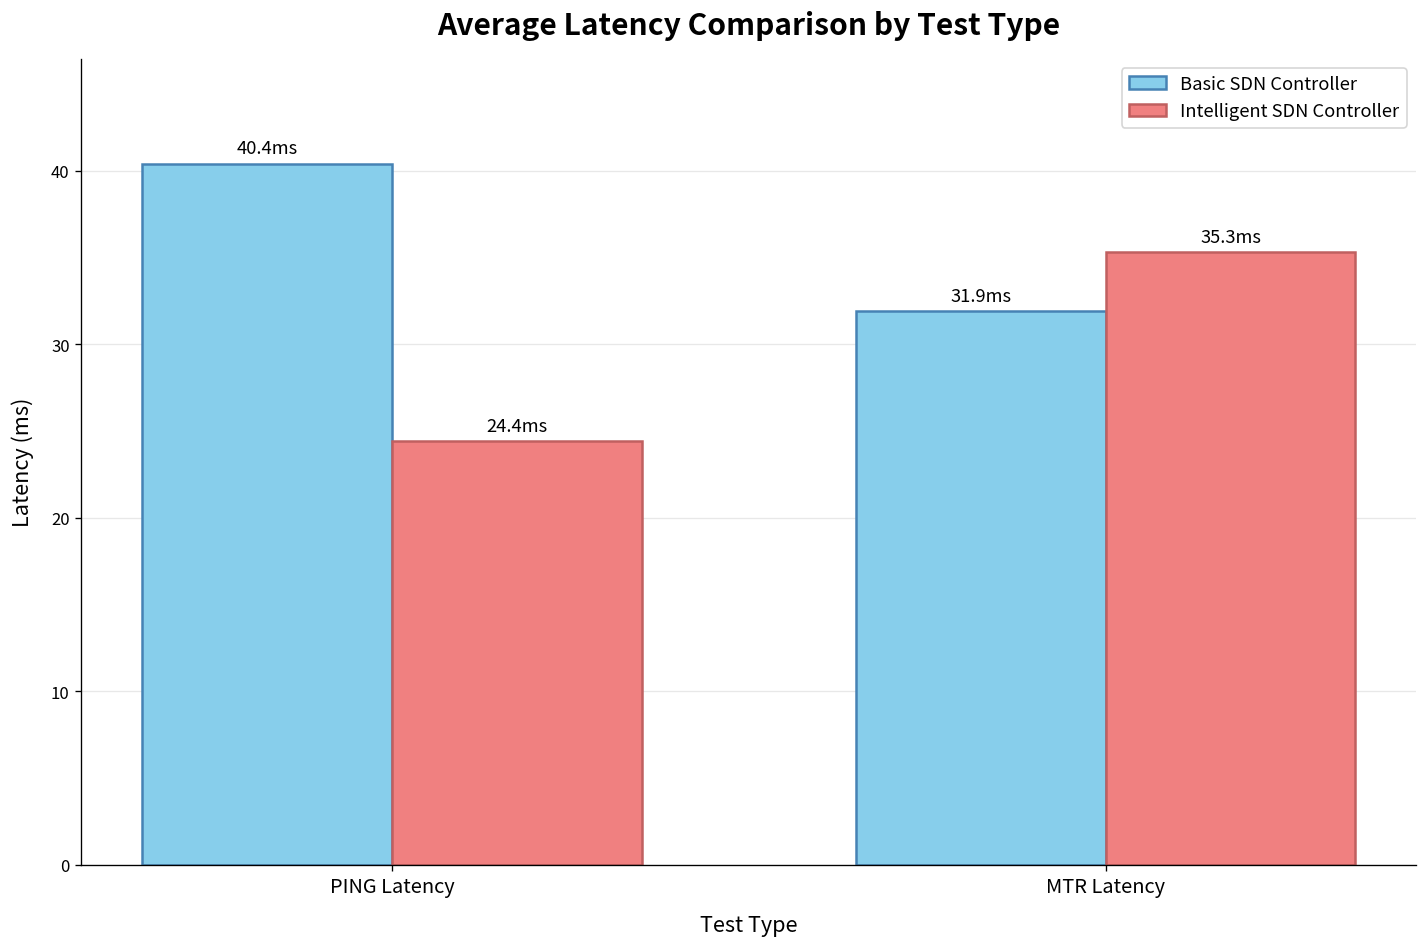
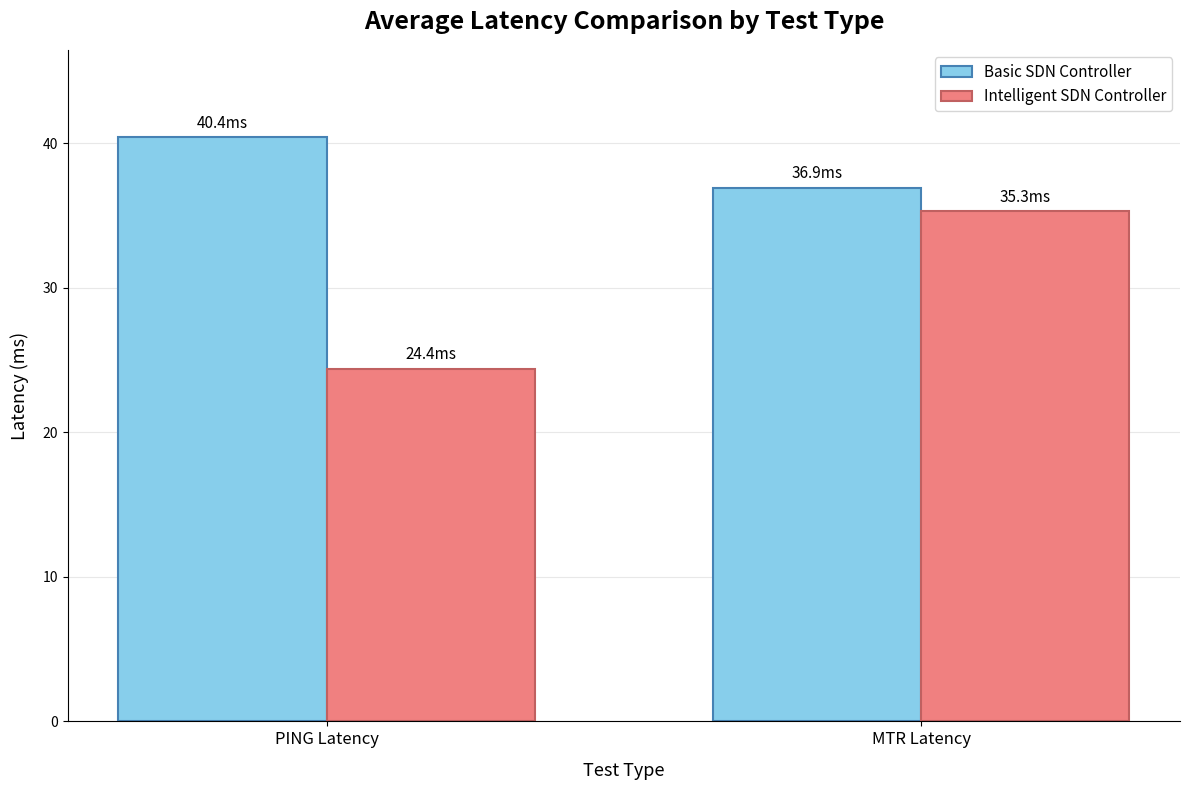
  {
    "Basic SDN Controller": {
      "PING Latency": 40.4,
-     "MTR Latency": 31.9
+     "MTR Latency": 36.9
    },
    "Intelligent SDN Controller": {
      "PING Latency": 24.4,
      "MTR Latency": 35.3
    }
  }
